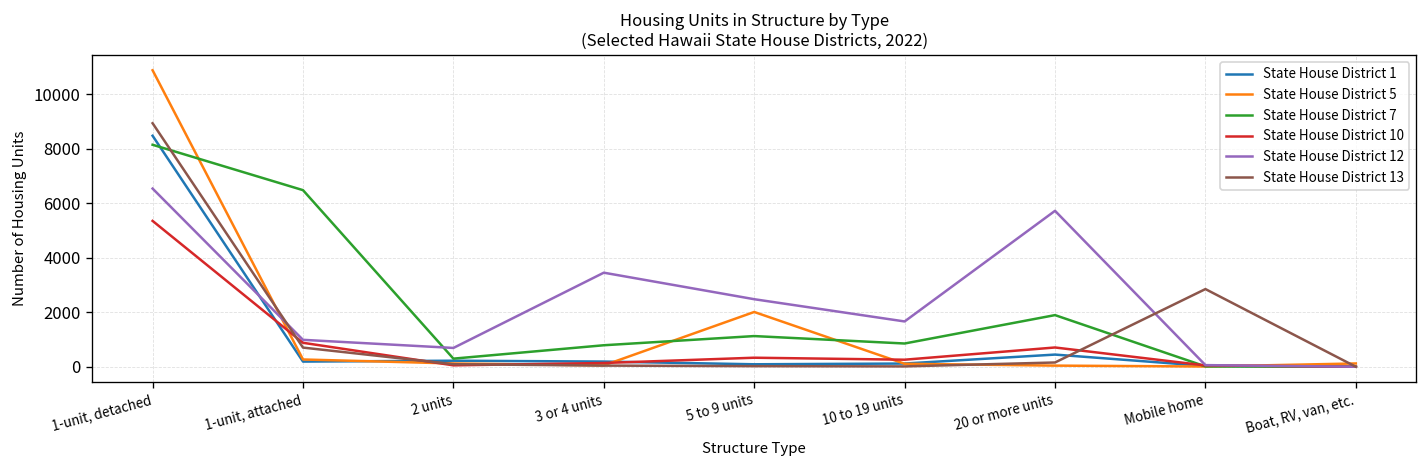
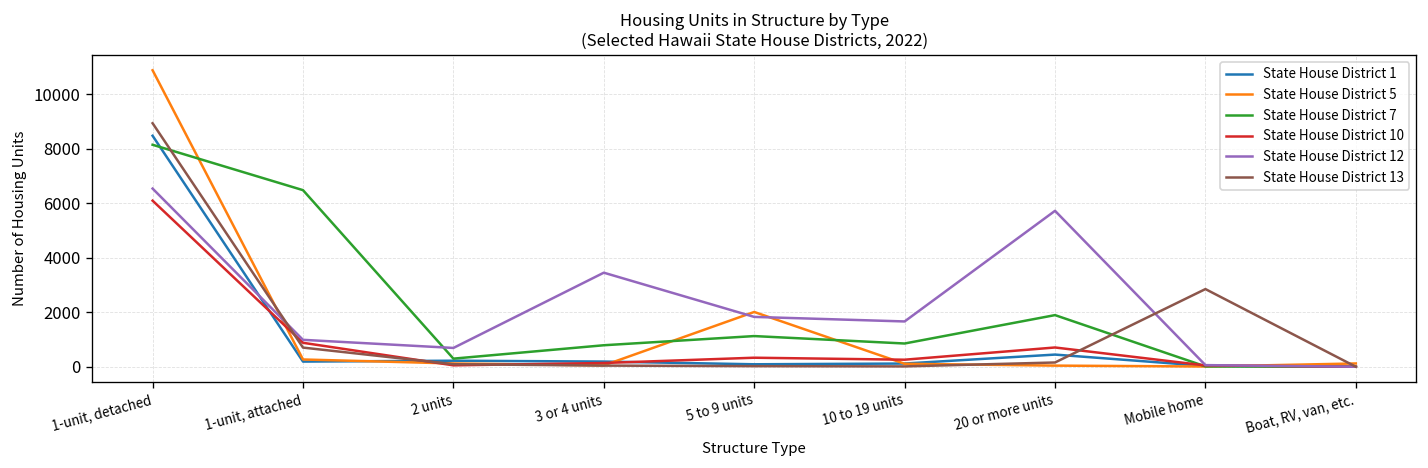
  {
    "State House District 1": {
      "1-unit, detached": 8500,
      "20 or more units": 400
    },
    "State House District 5": {
      "1-unit, detached": 10900,
      "5 to 9 units": 2000,
      "20 or more units": 0,
      "Boat, RV, van, etc.": 100
    },
    "State House District 7": {
      "1-unit, detached": 8200,
      "1-unit, attached": 6500,
      "3 or 4 units": 800,
      "5 to 9 units": 1100,
      "10 to 19 units": 900,
      "20 or more units": 1900
    },
    "State House District 10": {
-     "1-unit, detached": 5400,
+     "1-unit, detached": 6100,
      "5 to 9 units": 300,
      "10 to 19 units": 300,
      "20 or more units": 700
    },
    "State House District 12": {
      "1-unit, detached": 6500,
      "2 units": 700,
      "3 or 4 units": 3500,
-     "5 to 9 units": 2500,
+     "5 to 9 units": 1800,
      "10 to 19 units": 1700,
      "20 or more units": 5700
    },
    "State House District 13": {
      "1-unit, detached": 8900,
      "1-unit, attached": 700,
      "20 or more units": 200,
      "Mobile home": 2900
    }
  }
